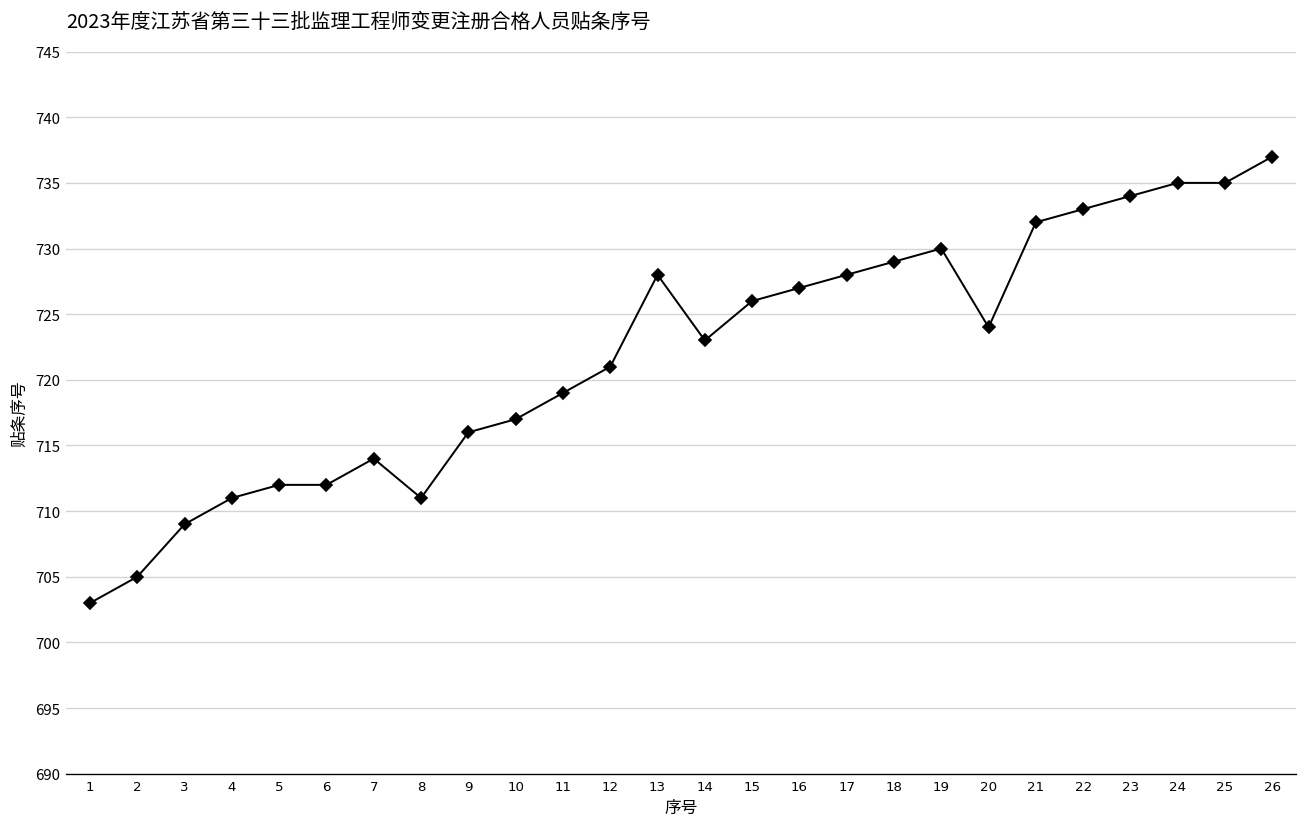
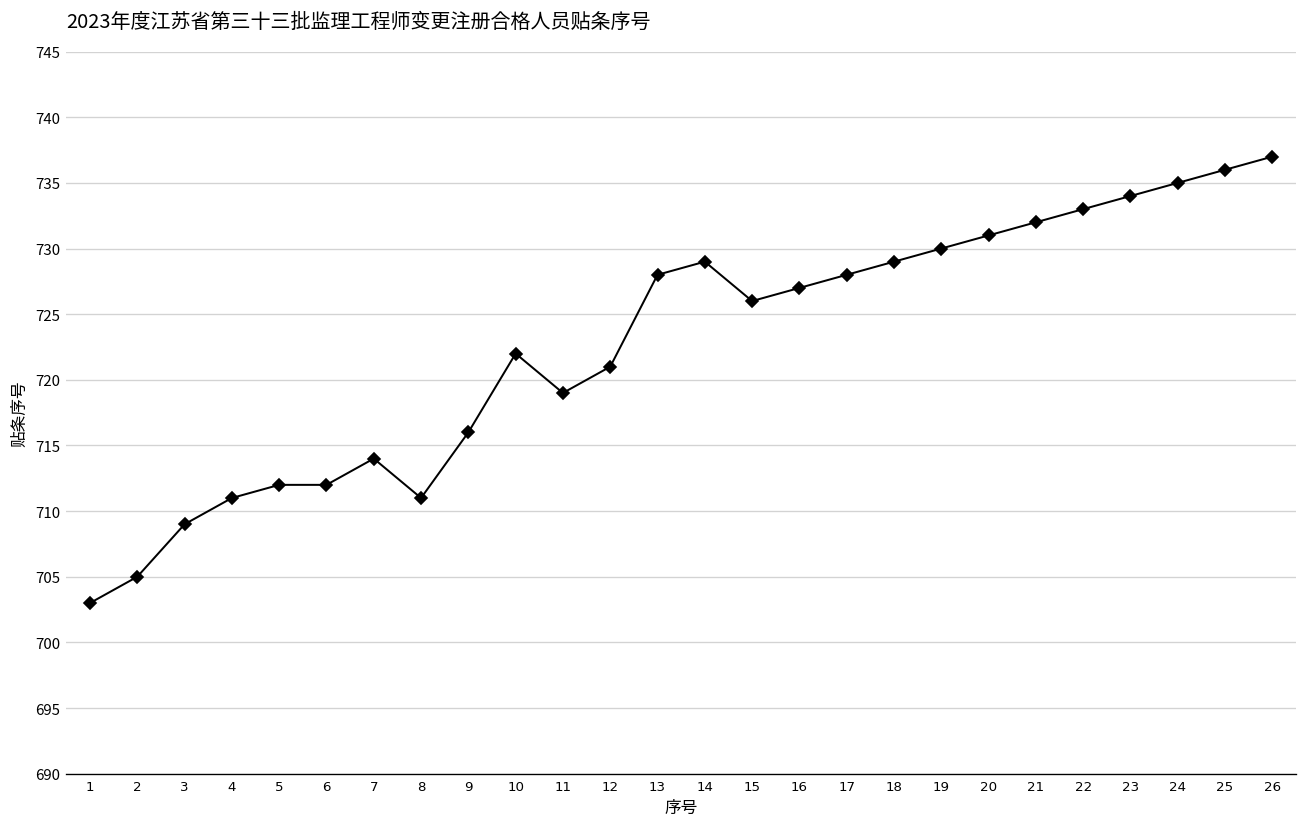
  {
    "1": 703,
    "2": 705,
    "3": 709,
    "4": 711,
    "5": 712,
    "6": 712,
    "7": 714,
    "8": 711,
    "9": 716,
-   "10": 717,
+   "10": 722,
    "11": 719,
    "12": 721,
    "13": 728,
-   "14": 723,
+   "14": 729,
    "15": 726,
    "16": 727,
    "17": 728,
    "18": 729,
    "19": 730,
-   "20": 724,
+   "20": 731,
    "21": 732,
    "22": 733,
    "23": 734,
    "24": 735,
-   "25": 735,
+   "25": 736,
    "26": 737
  }
